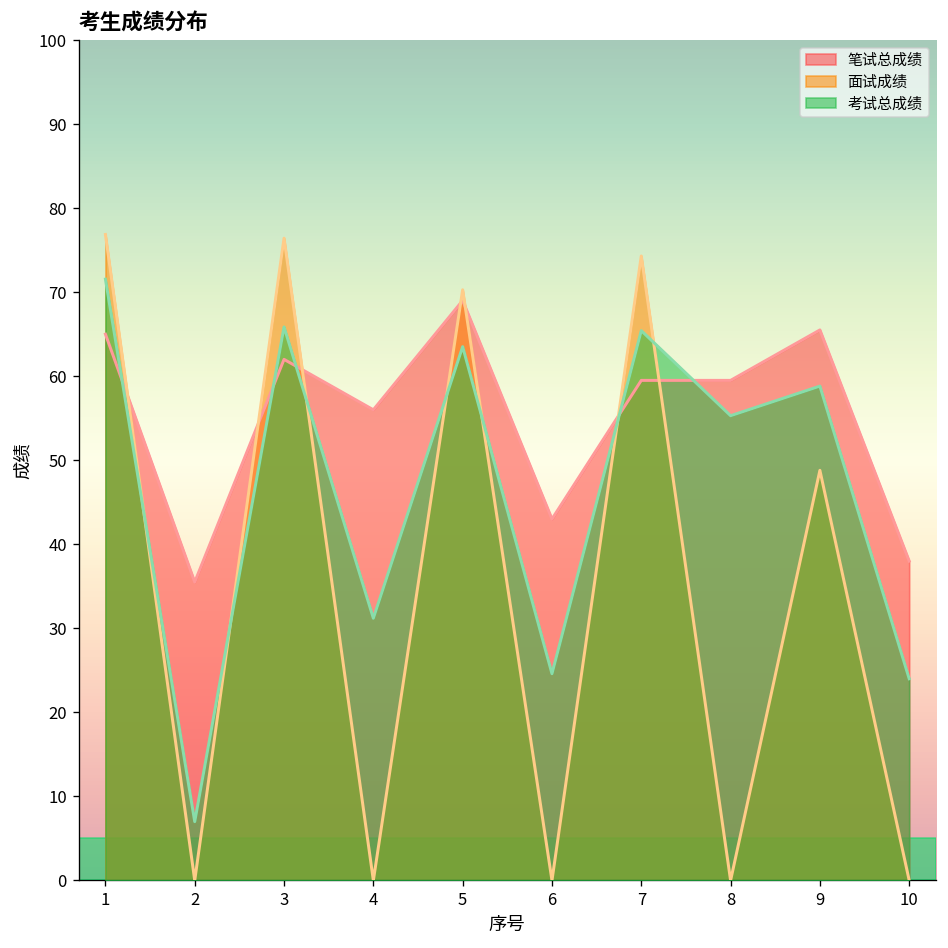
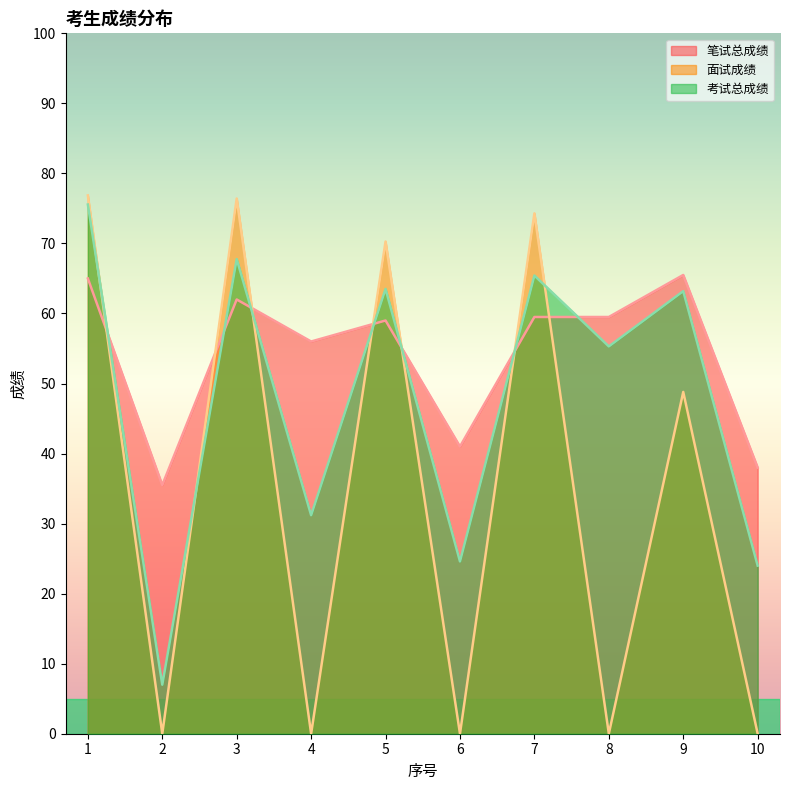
  {
    "笔试总成绩": {
      "1": 65,
      "2": 36,
      "3": 62,
      "4": 56,
-     "5": 69,
-     "6": 43,
+     "5": 59,
+     "6": 41,
      "7": 60,
      "8": 60,
      "9": 66,
      "10": 38
    },
    "面试成绩": {
      "1": 77,
      "3": 76,
      "5": 70,
      "7": 74,
      "9": 49
    },
    "考试总成绩": {
-     "1": 72,
+     "1": 76,
      "2": 7,
-     "3": 66,
+     "3": 68,
      "4": 31,
      "5": 64,
      "6": 25,
      "7": 65,
      "8": 55,
-     "9": 59,
+     "9": 63,
      "10": 24
    }
  }
